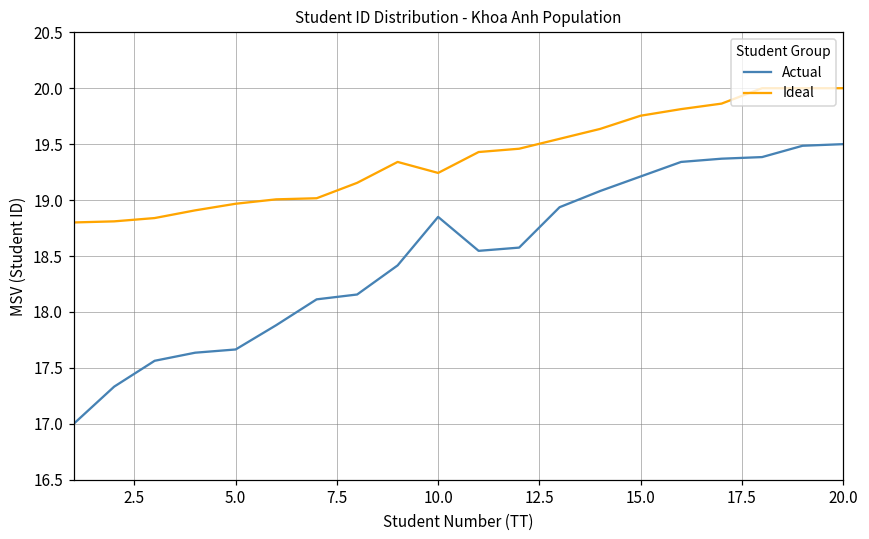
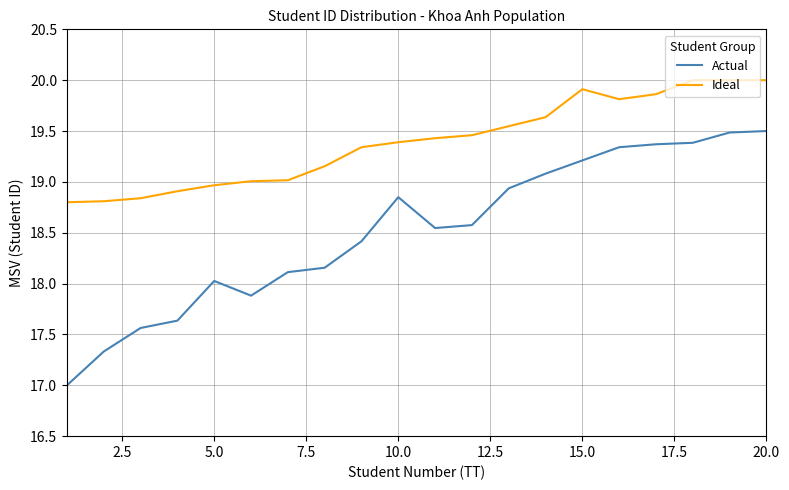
  {
    "Actual": {
-     "5.0": 17.66,
+     "5.0": 18.03,
      "10.0": 18.85,
      "15.0": 19.21,
      "20.0": 19.50
    },
    "Ideal": {
      "5.0": 18.97,
-     "10.0": 19.24,
-     "15.0": 19.75,
+     "10.0": 19.39,
+     "15.0": 19.91,
      "20.0": 20.00
    }
  }
